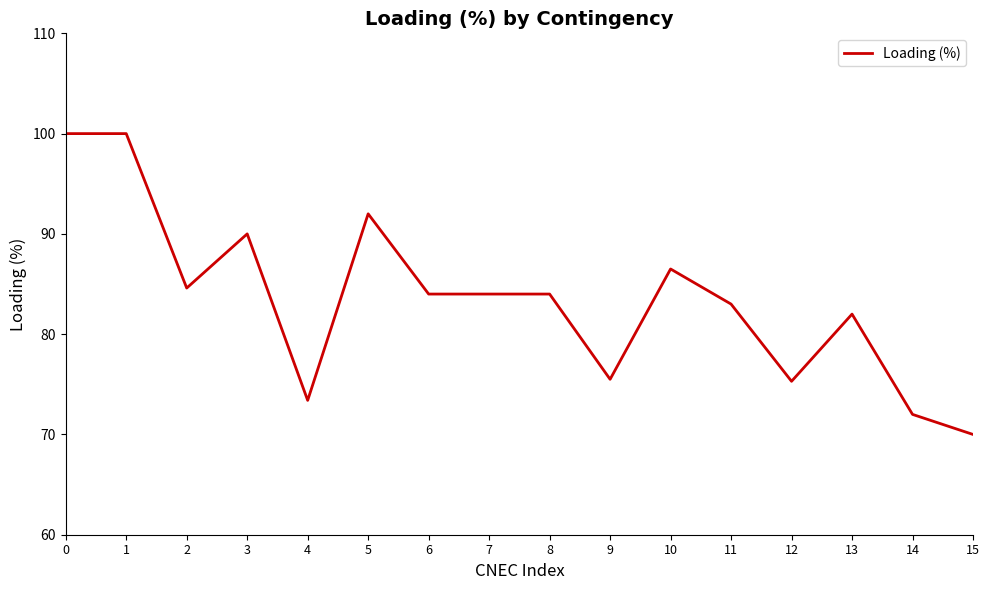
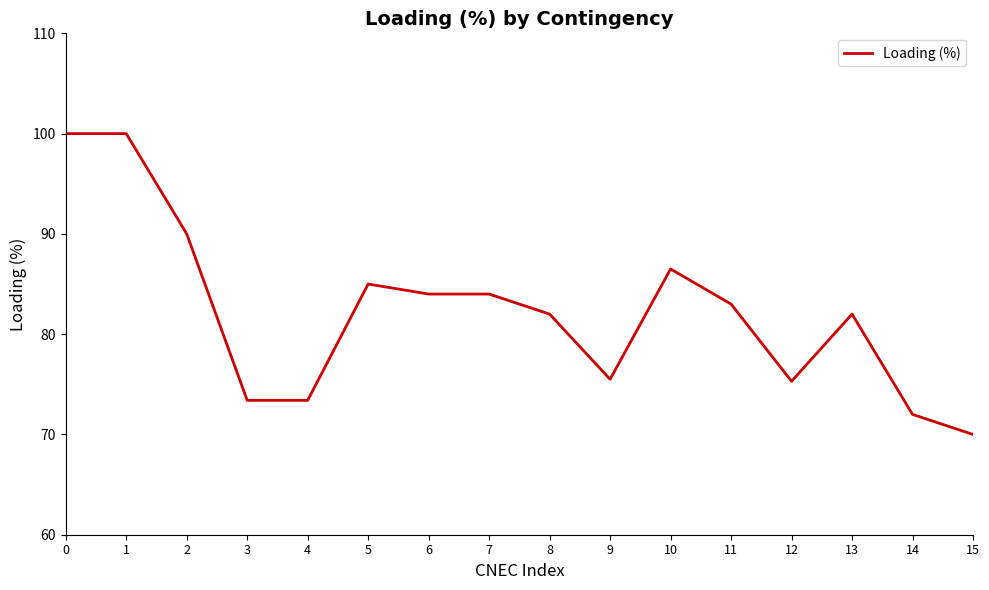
  {
    "0": 100.0,
    "1": 100.0,
-   "2": 84.6,
-   "3": 90.0,
+   "2": 90.0,
+   "3": 73.4,
    "4": 73.4,
-   "5": 92,
+   "5": 85,
    "6": 84.0,
    "7": 84.0,
-   "8": 84,
+   "8": 82,
    "9": 75.5,
    "10": 86.5,
    "11": 83.0,
    "12": 75.3,
    "13": 82.0,
    "14": 72.0,
    "15": 70.0
  }
